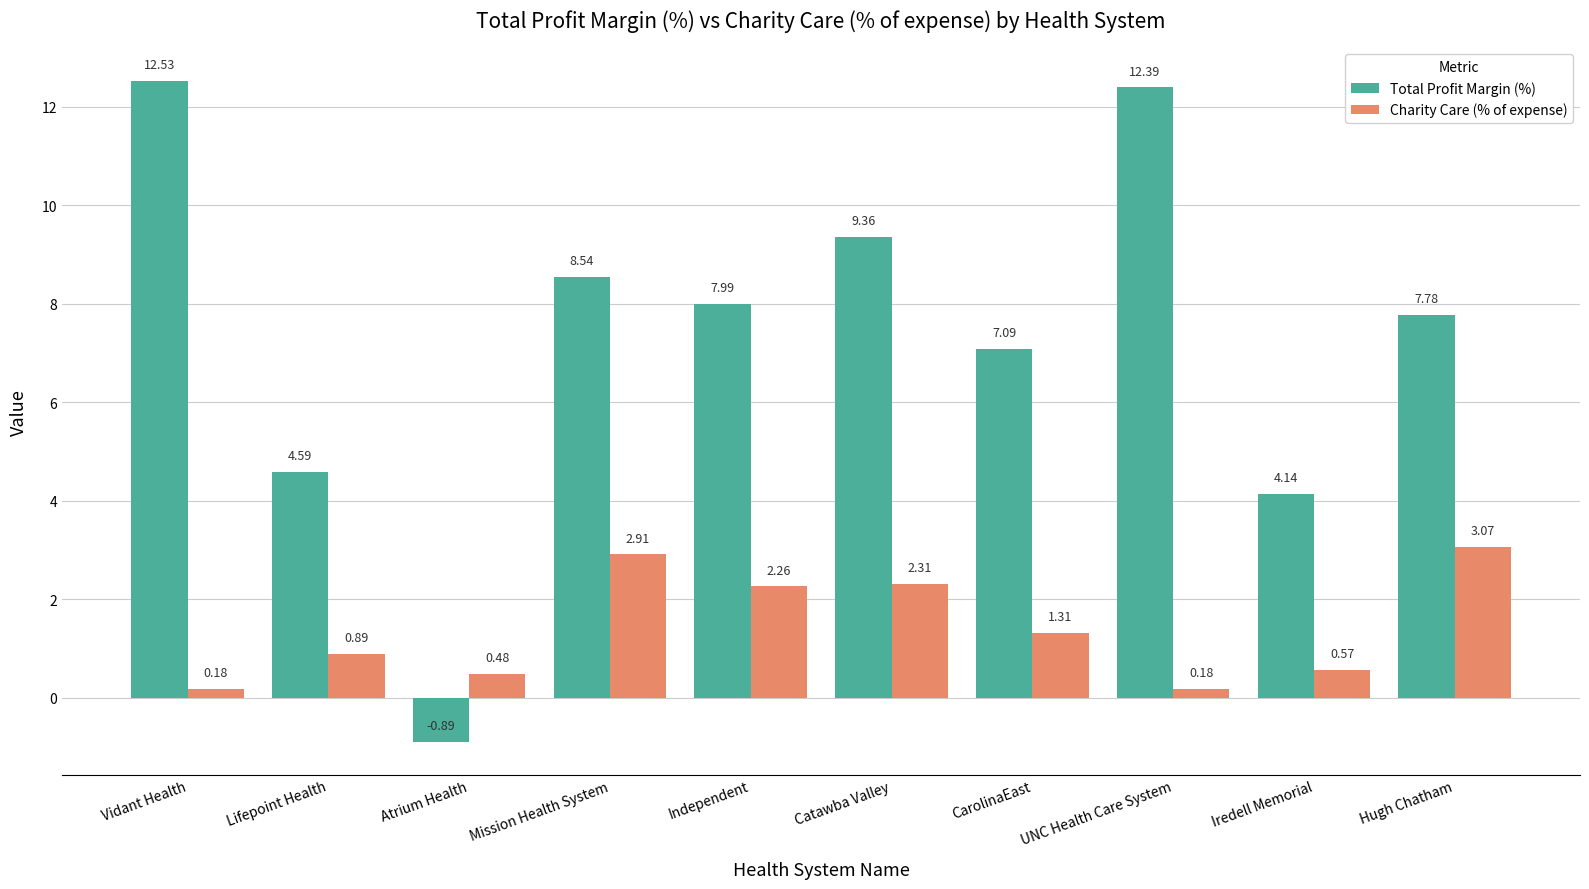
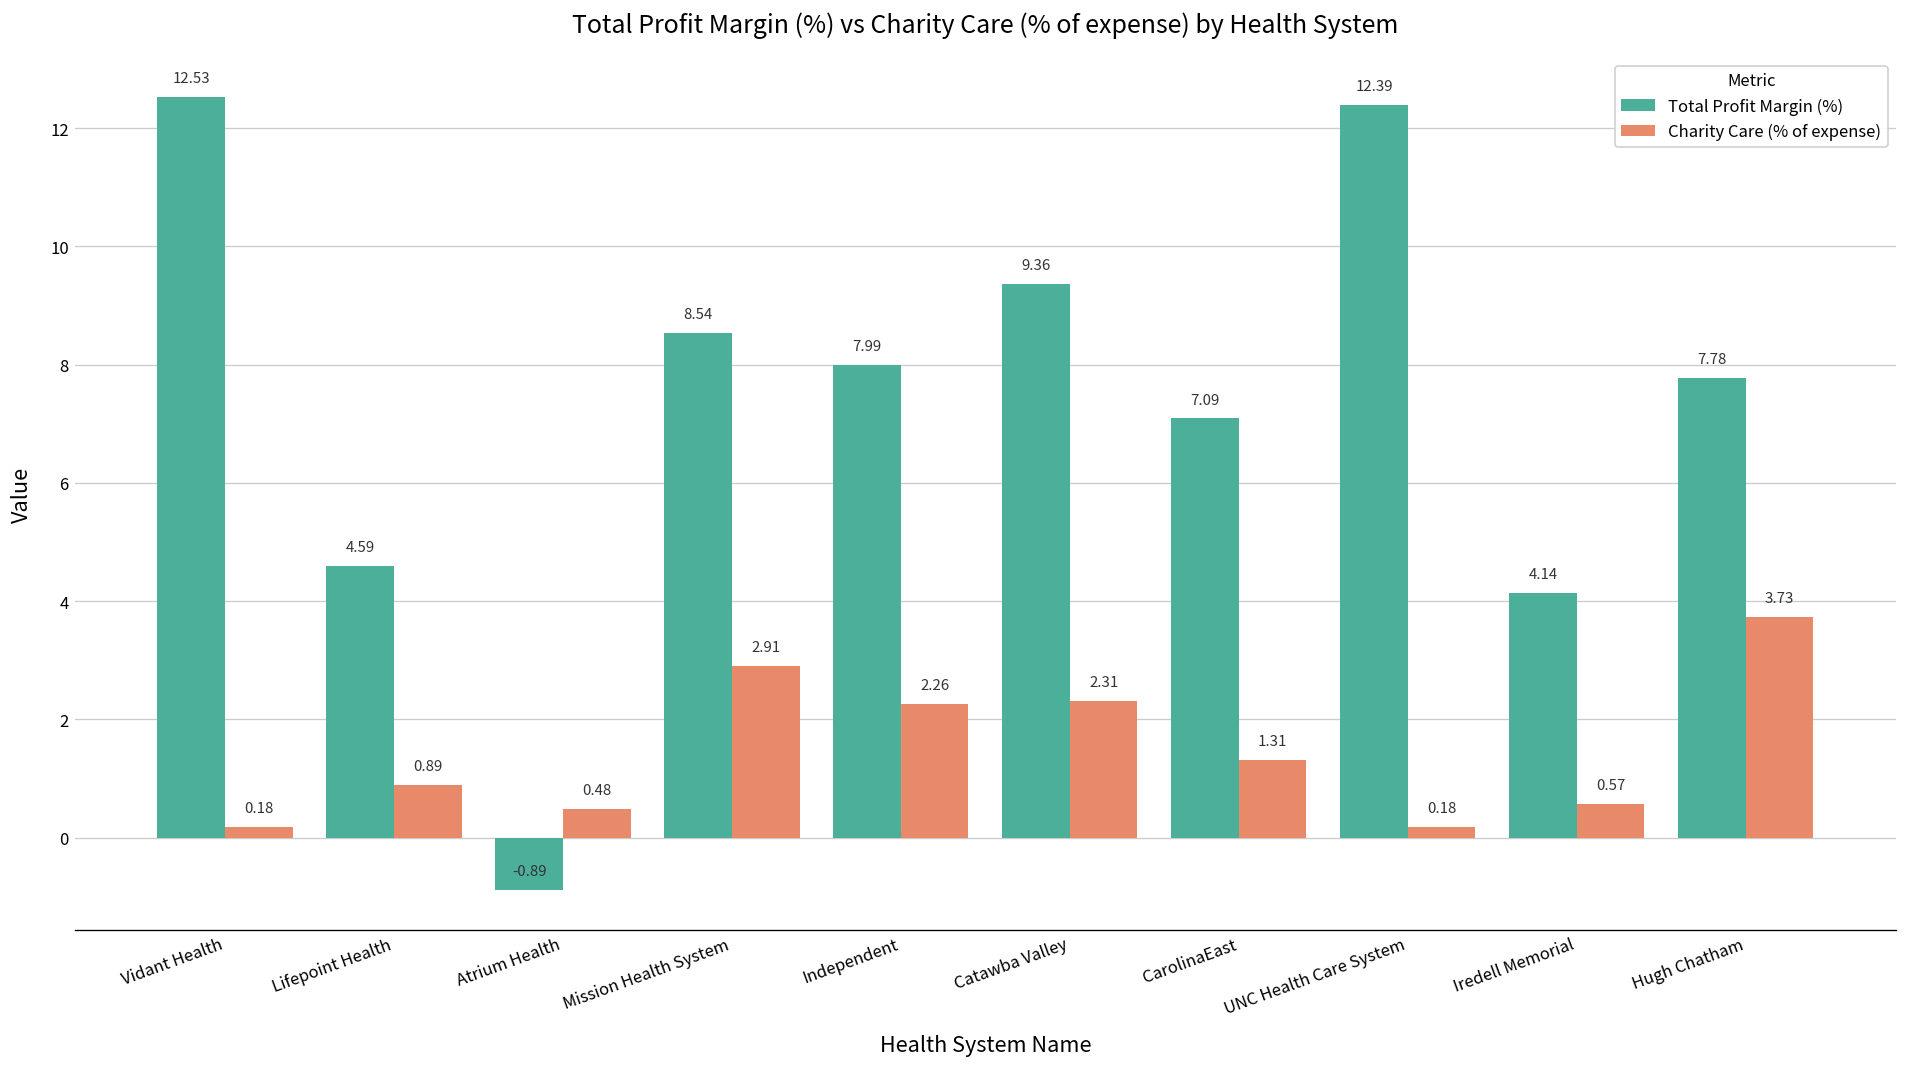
  {
    "Total Profit Margin (%)": {
      "Vidant Health": 12.53,
      "Lifepoint Health": 4.59,
      "Atrium Health": -0.89,
      "Mission Health System": 8.54,
      "Independent": 7.99,
      "Catawba Valley": 9.36,
      "CarolinaEast": 7.09,
      "UNC Health Care System": 12.39,
      "Iredell Memorial": 4.14,
      "Hugh Chatham": 7.78
    },
    "Charity Care (% of expense)": {
      "Vidant Health": 0.18,
      "Lifepoint Health": 0.89,
      "Atrium Health": 0.48,
      "Mission Health System": 2.91,
      "Independent": 2.26,
      "Catawba Valley": 2.31,
      "CarolinaEast": 1.31,
      "UNC Health Care System": 0.18,
      "Iredell Memorial": 0.57,
-     "Hugh Chatham": 3.07
+     "Hugh Chatham": 3.73
    }
  }
